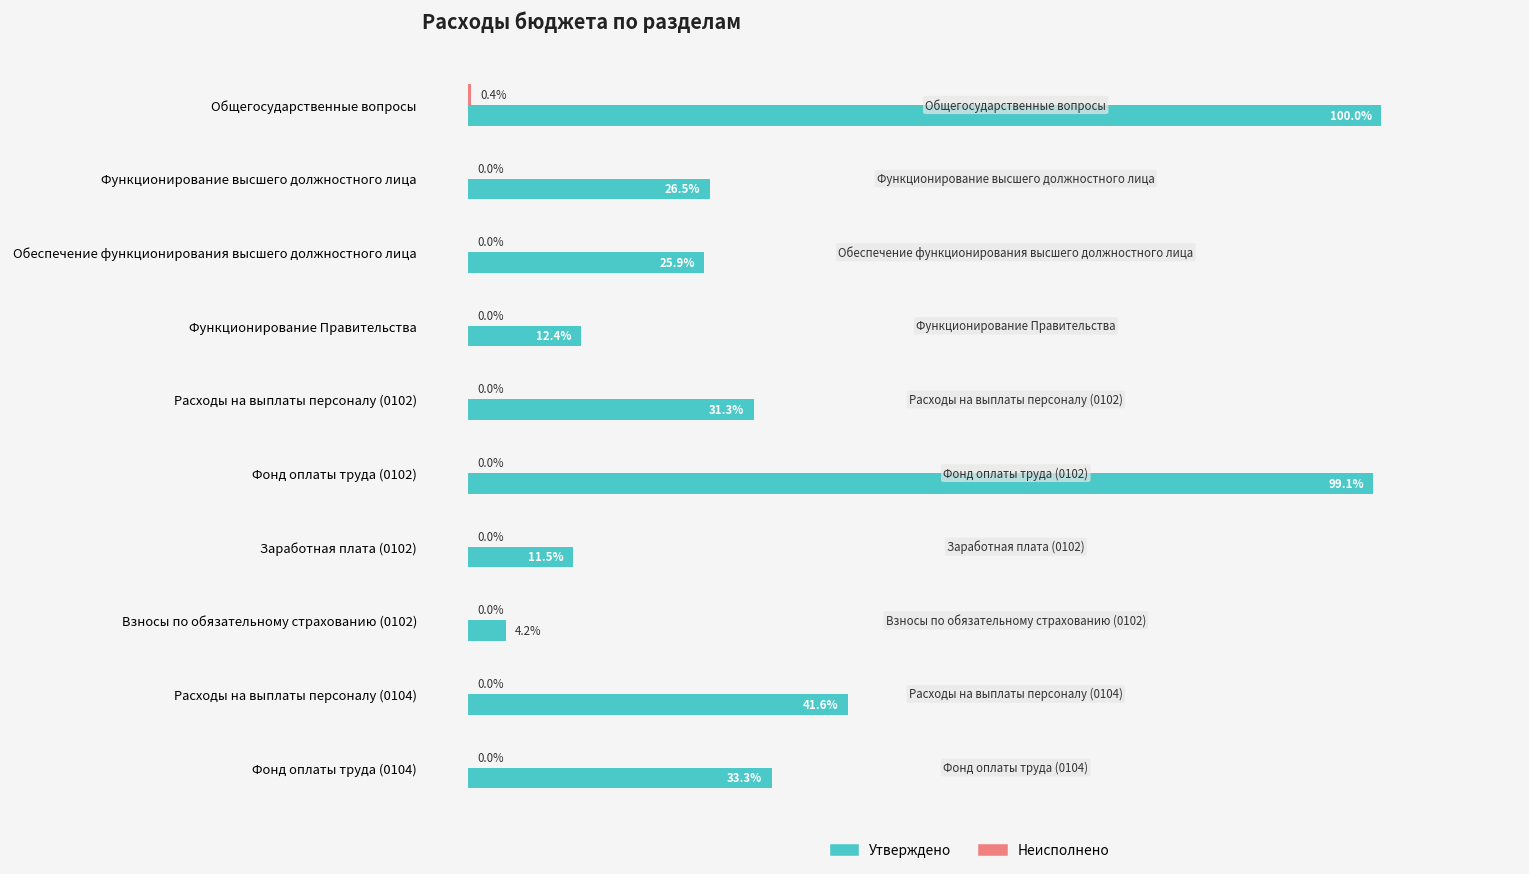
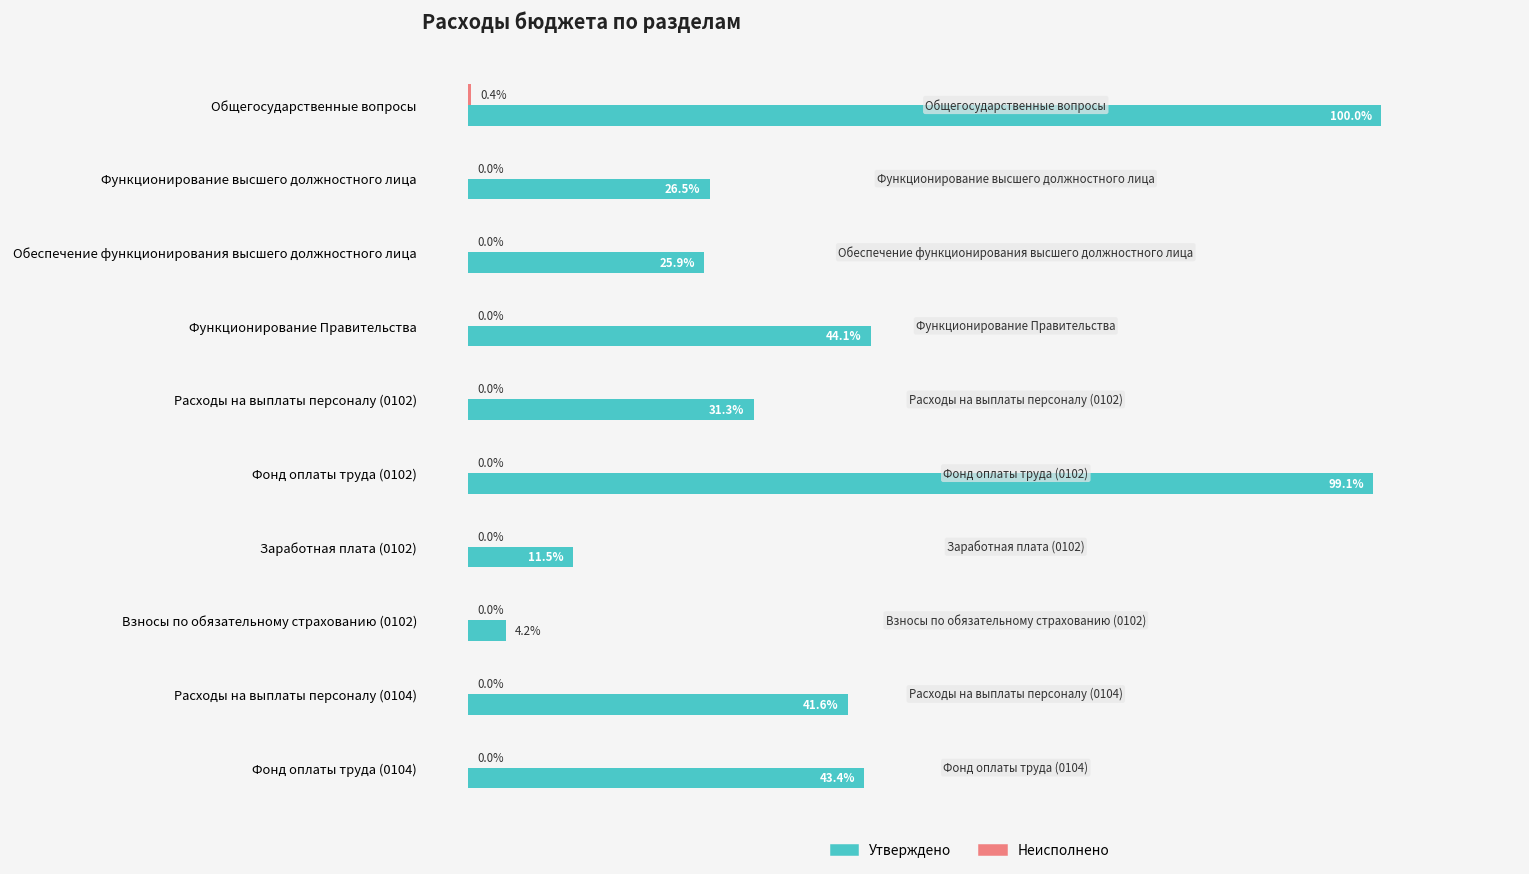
  {
    "Утверждено": {
      "Общегосударственные вопросы": "100.0%",
      "Функционирование высшего должностного лица": "26.5%",
      "Обеспечение функционирования высшего должностного лица": "25.9%",
-     "Функционирование Правительства": "12.4%",
+     "Функционирование Правительства": "44.1%",
      "Расходы на выплаты персоналу (0102)": "31.3%",
      "Фонд оплаты труда (0102)": "99.1%",
      "Заработная плата (0102)": "11.5%",
      "Взносы по обязательному страхованию (0102)": "4.2%",
      "Расходы на выплаты персоналу (0104)": "41.6%",
-     "Фонд оплаты труда (0104)": "33.3%"
+     "Фонд оплаты труда (0104)": "43.4%"
    },
    "Неисполнено": {
      "Общегосударственные вопросы": "0.4%",
      "Функционирование высшего должностного лица": "0.0%",
      "Обеспечение функционирования высшего должностного лица": "0.0%",
      "Функционирование Правительства": "0.0%",
      "Расходы на выплаты персоналу (0102)": "0.0%",
      "Фонд оплаты труда (0102)": "0.0%",
      "Заработная плата (0102)": "0.0%",
      "Взносы по обязательному страхованию (0102)": "0.0%",
      "Расходы на выплаты персоналу (0104)": "0.0%",
      "Фонд оплаты труда (0104)": "0.0%"
    }
  }
